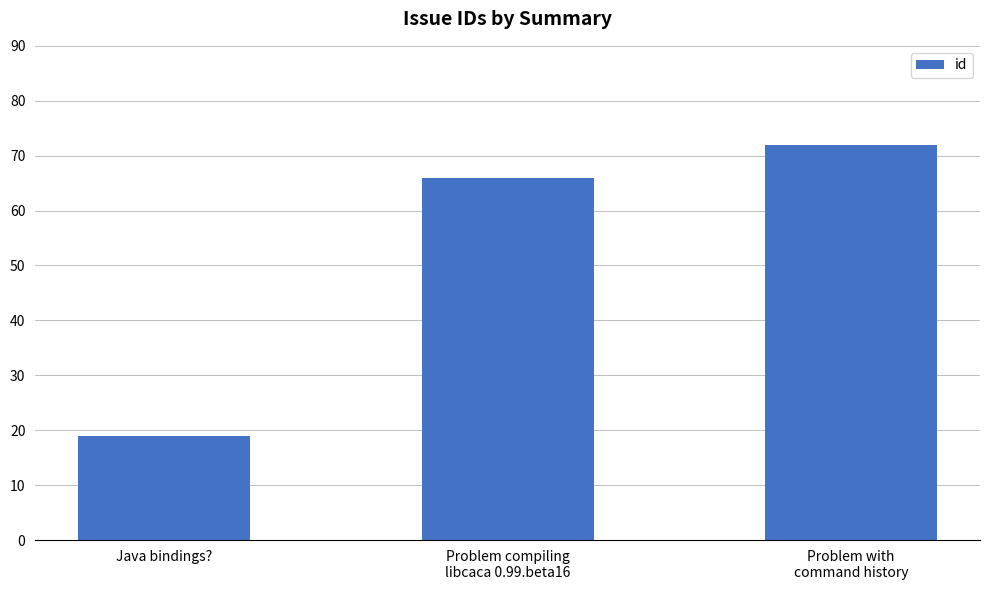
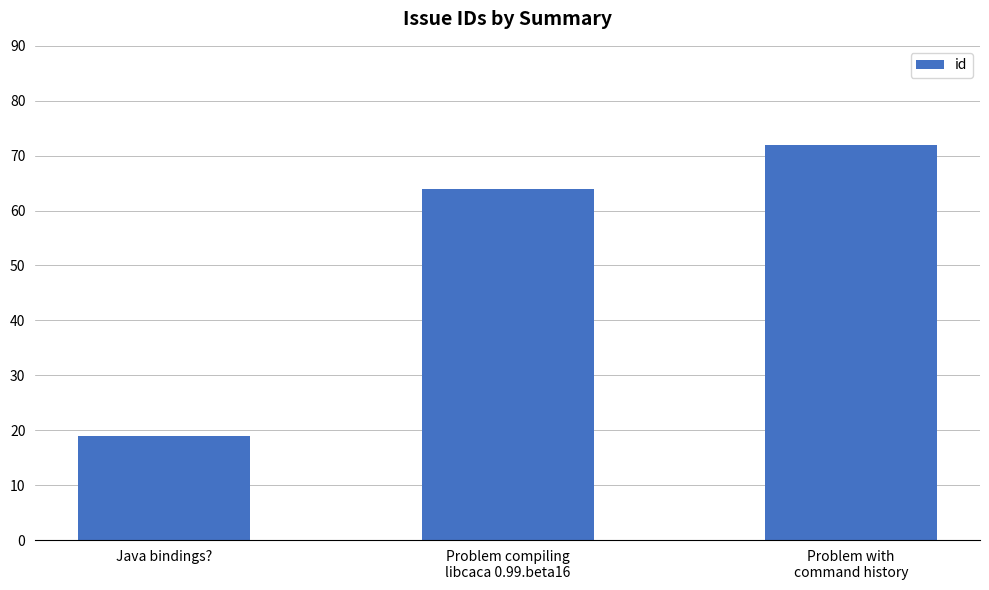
  {
    "Java bindings?": 19,
-   "Problem compiling libcaca 0.99.beta16": 66,
+   "Problem compiling libcaca 0.99.beta16": 64,
    "Problem with command history": 72
  }
